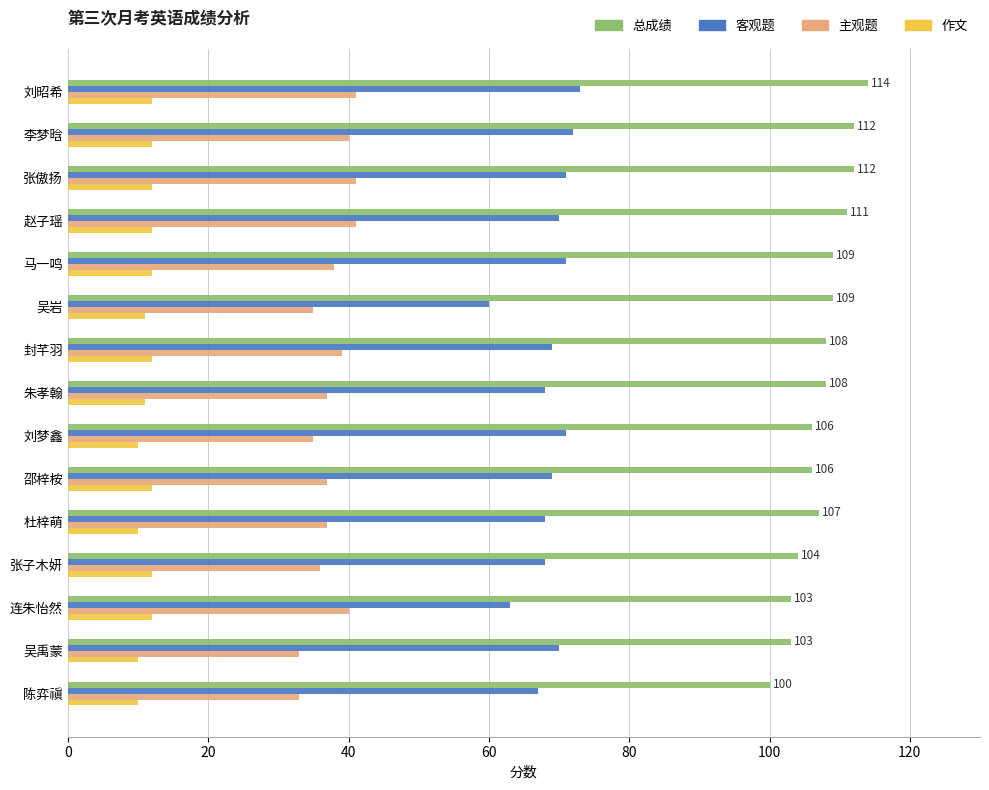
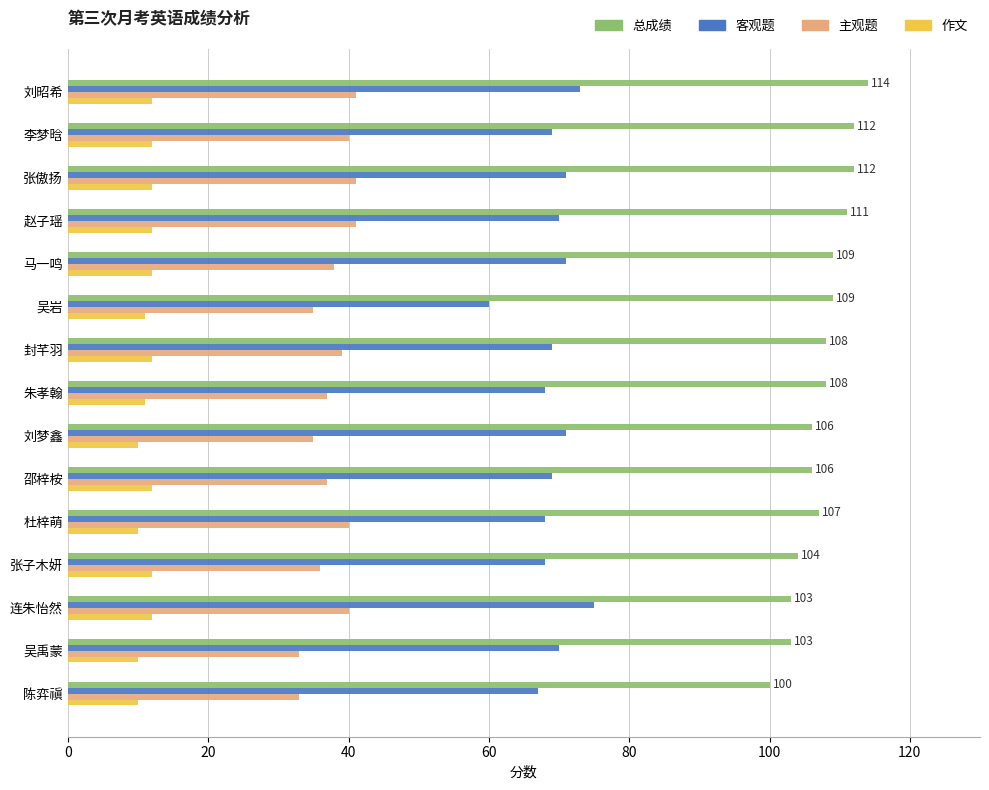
  {
    "总成绩": {
      "刘昭希": 114,
      "李梦晗": 112,
      "张傲扬": 112,
      "赵子瑶": 111,
      "马一鸣": 109,
      "吴岩": 109,
      "封芊羽": 108,
      "朱孝翰": 108,
      "刘梦鑫": 106,
      "邵梓桉": 106,
      "杜梓萌": 107,
      "张子木妍": 104,
      "连朱怡然": 103,
      "吴禹蒙": 103,
      "陈弈禛": 100
    },
    "客观题": {
      "刘昭希": 73,
-     "李梦晗": 72,
+     "李梦晗": 69,
      "张傲扬": 71,
      "赵子瑶": 70,
      "马一鸣": 71,
      "吴岩": 60,
      "封芊羽": 69,
      "朱孝翰": 68,
      "刘梦鑫": 71,
      "邵梓桉": 69,
      "杜梓萌": 68,
      "张子木妍": 68,
-     "连朱怡然": 63,
+     "连朱怡然": 75,
      "吴禹蒙": 70,
      "陈弈禛": 67
    },
    "主观题": {
      "刘昭希": 41,
      "李梦晗": 40,
      "张傲扬": 41,
      "赵子瑶": 41,
      "马一鸣": 38,
      "吴岩": 35,
      "封芊羽": 39,
      "朱孝翰": 37,
      "刘梦鑫": 35,
      "邵梓桉": 37,
-     "杜梓萌": 37,
+     "杜梓萌": 40,
      "张子木妍": 36,
      "连朱怡然": 40,
      "吴禹蒙": 33,
      "陈弈禛": 33
    },
    "作文": {
      "刘昭希": 12,
      "李梦晗": 12,
      "张傲扬": 12,
      "赵子瑶": 12,
      "马一鸣": 12,
      "吴岩": 11,
      "封芊羽": 12,
      "朱孝翰": 11,
      "刘梦鑫": 10,
      "邵梓桉": 12,
      "杜梓萌": 10,
      "张子木妍": 12,
      "连朱怡然": 12,
      "吴禹蒙": 10,
      "陈弈禛": 10
    }
  }
